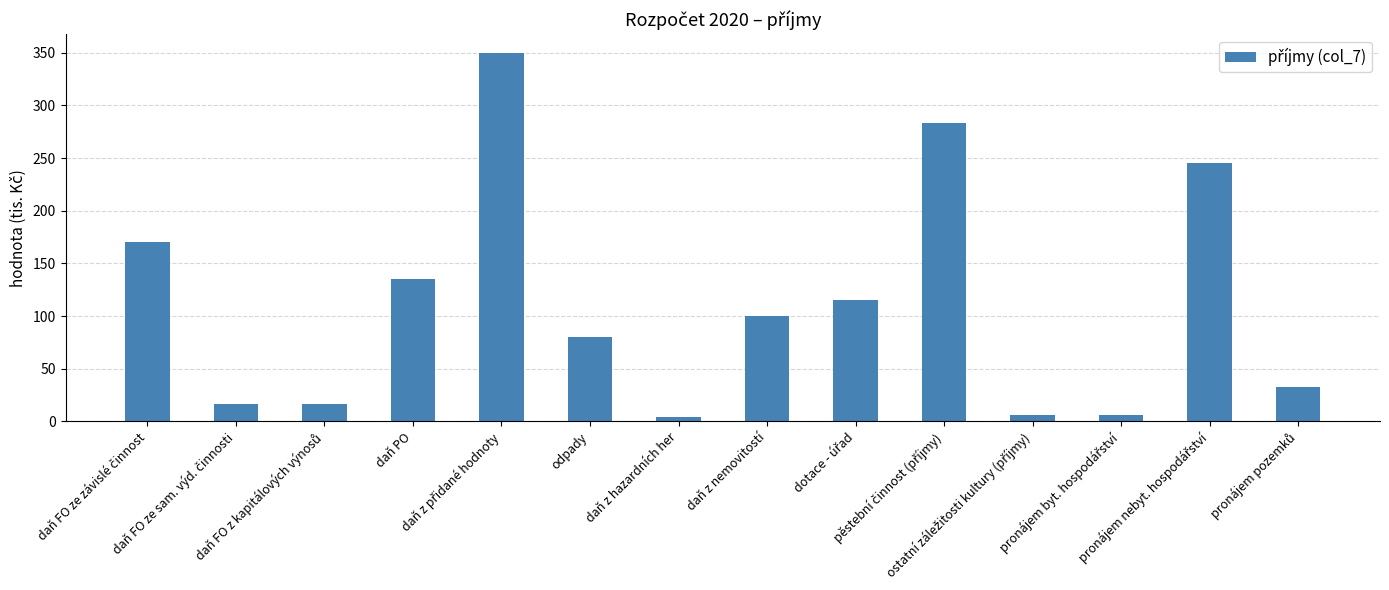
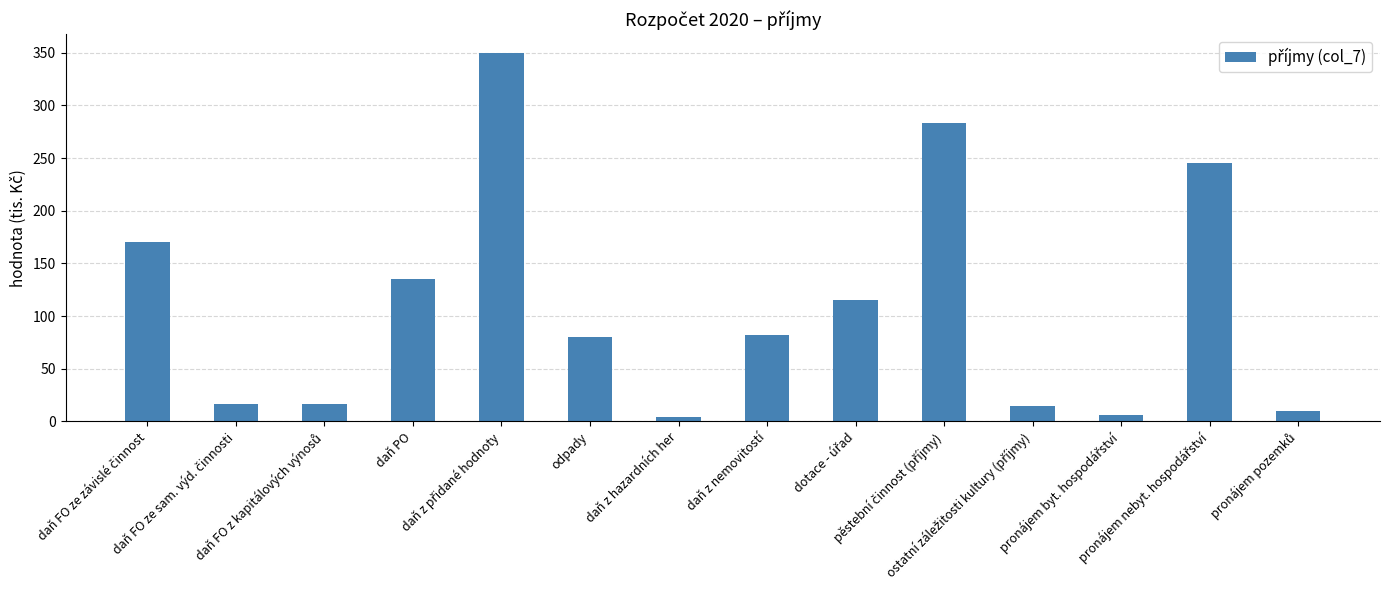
  {
    "daň FO ze závislé činnost": 170,
    "daň FO ze sam. výd. činnosti": 16,
    "daň FO z kapitálových výnosů": 16,
    "daň PO": 135,
    "daň z přidané hodnoty": 350,
    "odpady": 80,
    "daň z hazardních her": 4,
-   "daň z nemovitostí": 100,
+   "daň z nemovitostí": 82,
    "dotace - úřad": 115,
    "pěstební činnost (příjmy)": 284,
-   "ostatní záležitosti kultury (příjmy)": 6,
+   "ostatní záležitosti kultury (příjmy)": 15,
    "pronájem byt. hospodářství": 6,
    "pronájem nebyt. hospodářství": 245,
-   "pronájem pozemků": 33
+   "pronájem pozemků": 10
  }
